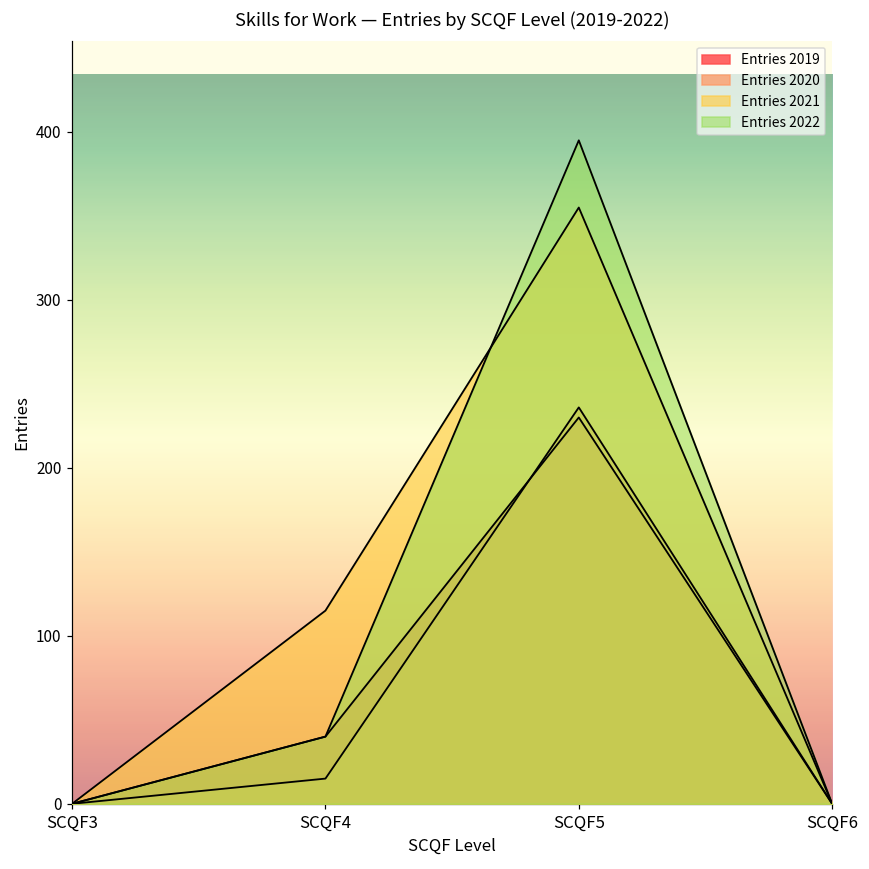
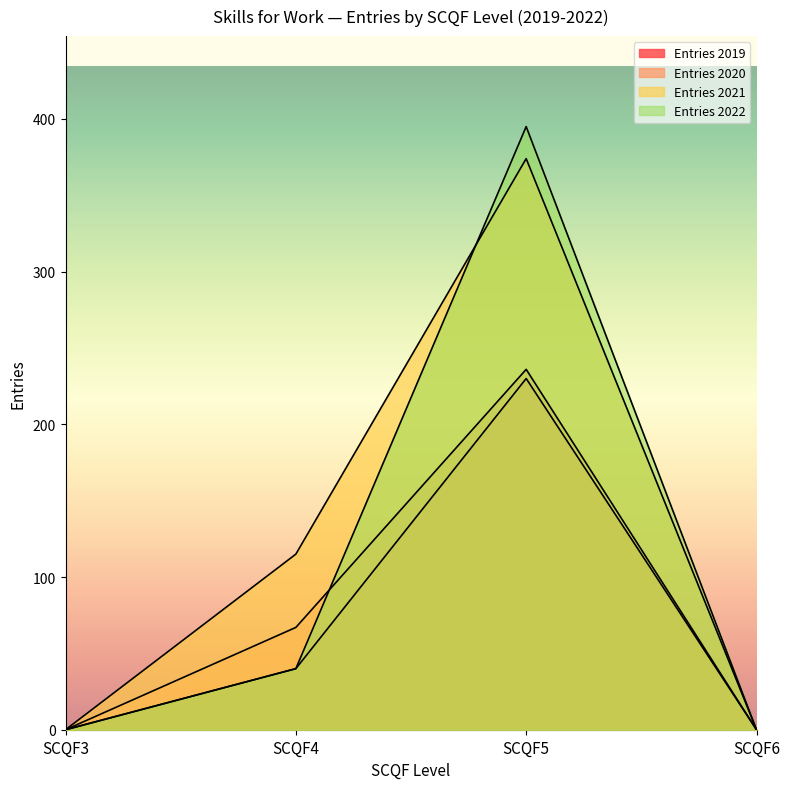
  {
    "Entries 2019": {
      "SCQF5": 230
    },
    "Entries 2020": {
-     "SCQF4": 15,
+     "SCQF4": 67,
      "SCQF5": 236
    },
    "Entries 2021": {
      "SCQF4": 115,
-     "SCQF5": 355
+     "SCQF5": 374
    },
    "Entries 2022": {
      "SCQF5": 395
    }
  }
